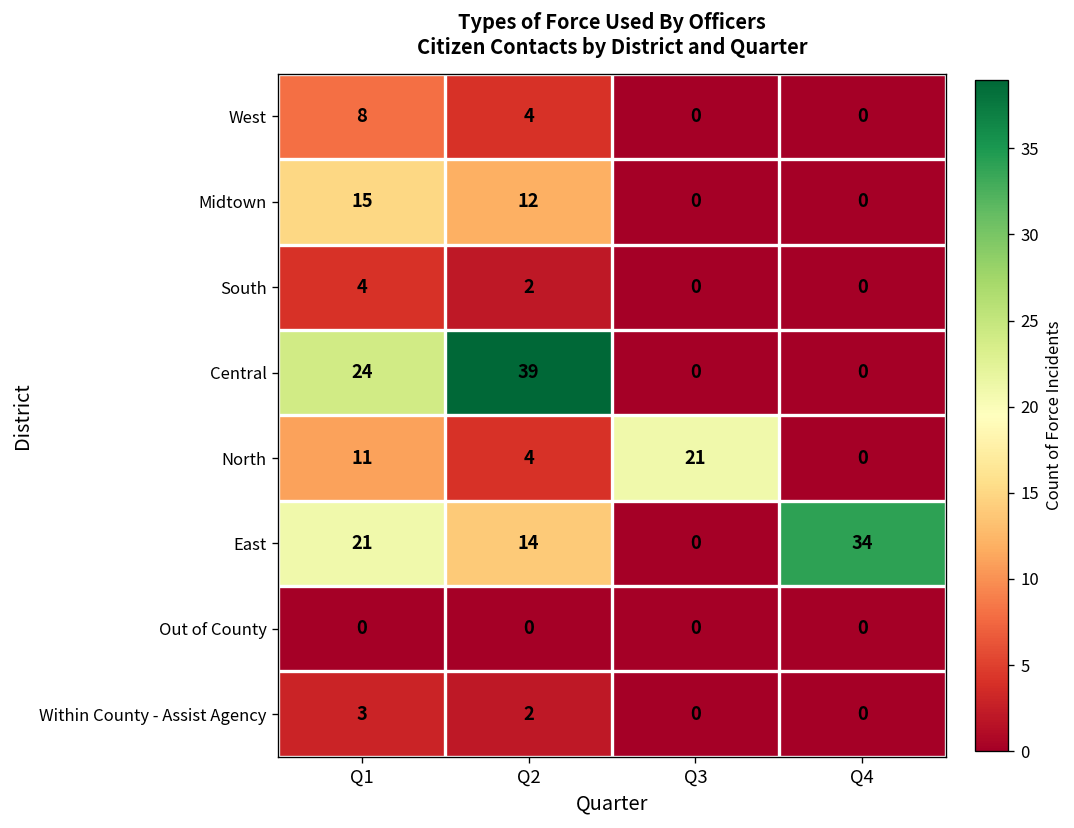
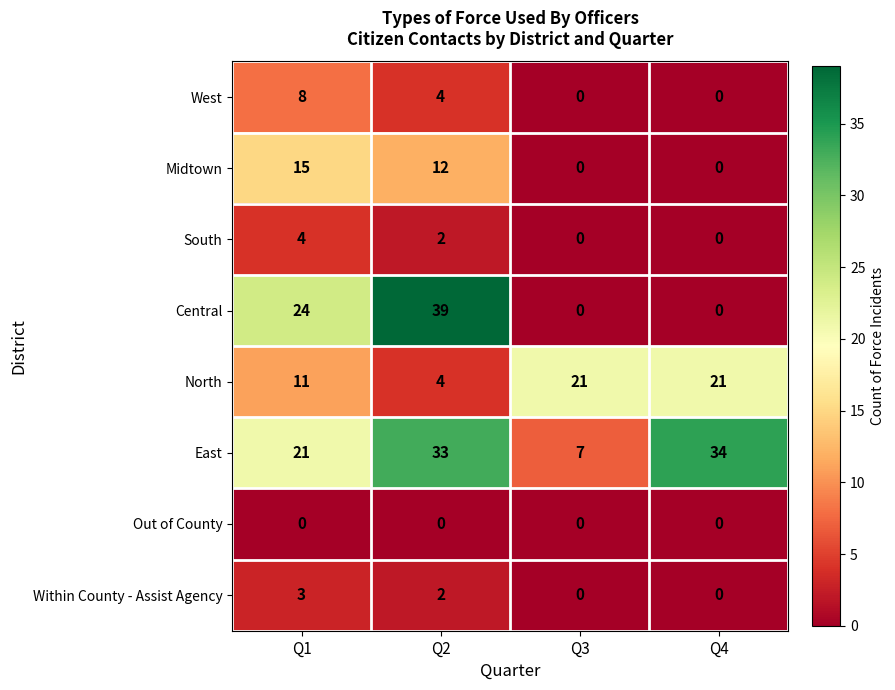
  {
    "West": {
      "Q1": 8,
      "Q2": 4,
      "Q3": 0,
      "Q4": 0
    },
    "Midtown": {
      "Q1": 15,
      "Q2": 12,
      "Q3": 0,
      "Q4": 0
    },
    "South": {
      "Q1": 4,
      "Q2": 2,
      "Q3": 0,
      "Q4": 0
    },
    "Central": {
      "Q1": 24,
      "Q2": 39,
      "Q3": 0,
      "Q4": 0
    },
    "North": {
      "Q1": 11,
      "Q2": 4,
      "Q3": 21,
-     "Q4": 0
+     "Q4": 21
    },
    "East": {
      "Q1": 21,
-     "Q2": 14,
-     "Q3": 0,
+     "Q2": 33,
+     "Q3": 7,
      "Q4": 34
    },
    "Out of County": {
      "Q1": 0,
      "Q2": 0,
      "Q3": 0,
      "Q4": 0
    },
    "Within County - Assist Agency": {
      "Q1": 3,
      "Q2": 2,
      "Q3": 0,
      "Q4": 0
    }
  }
